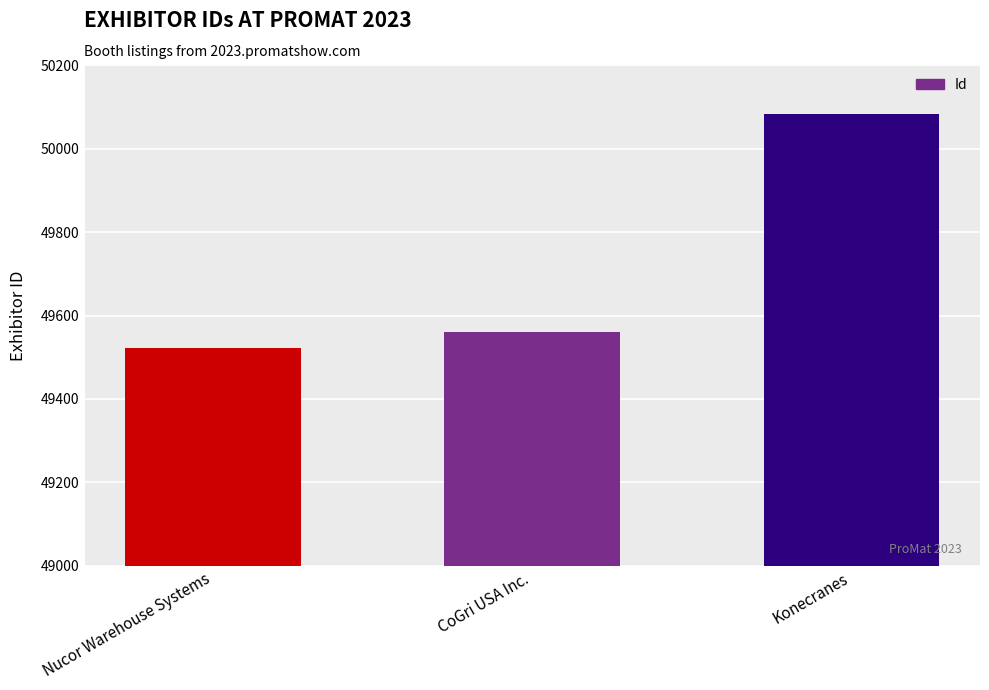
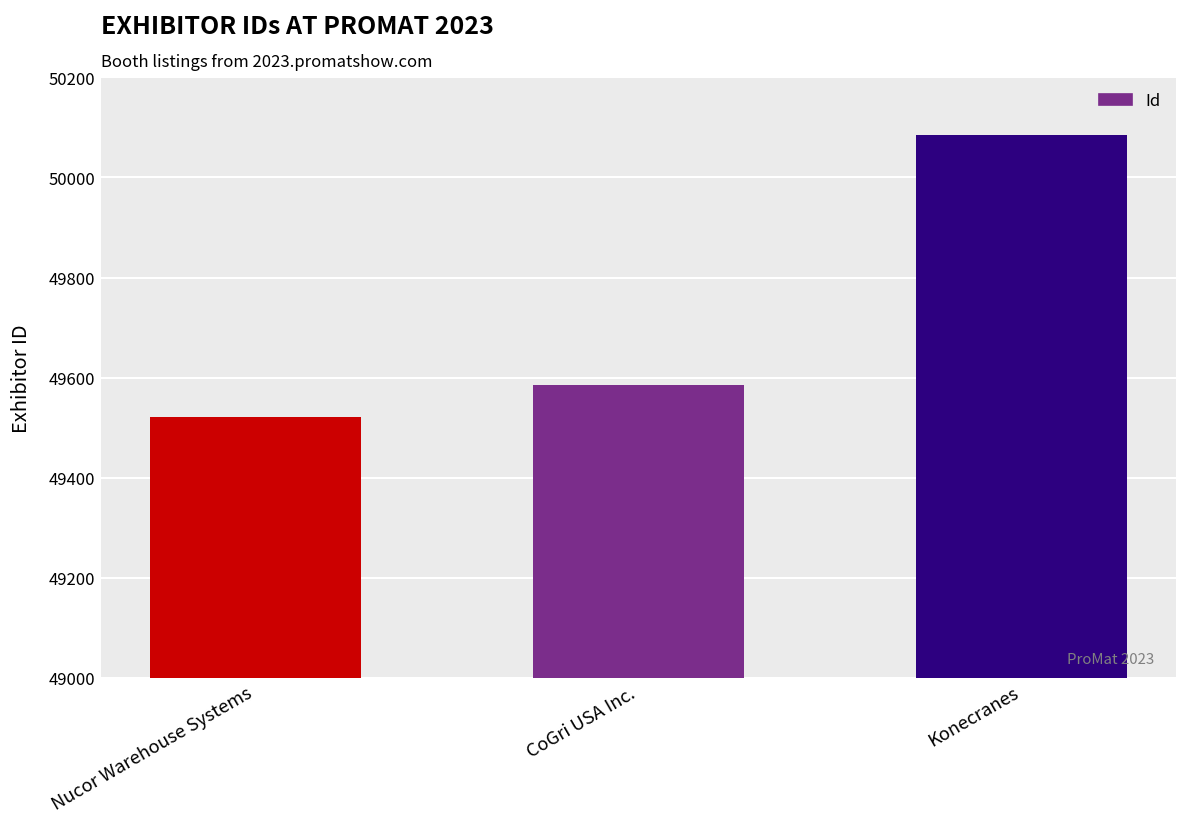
  {
    "Nucor Warehouse Systems": 49520,
-   "CoGri USA Inc.": 49560
+   "CoGri USA Inc.": 49590
  }
